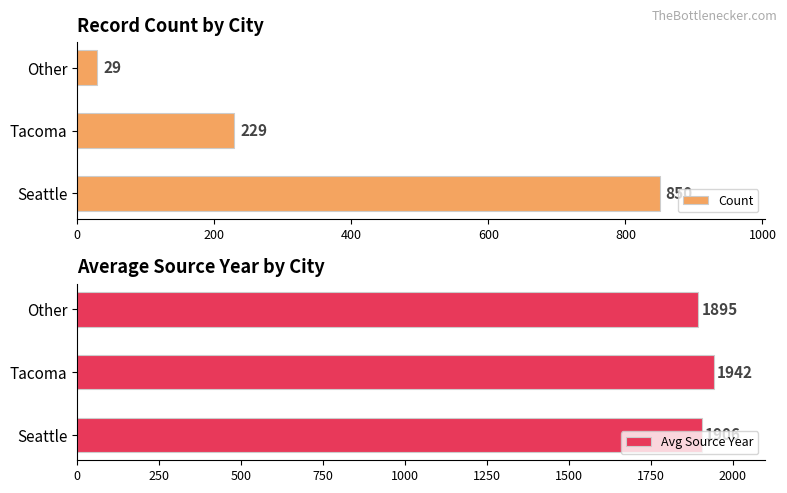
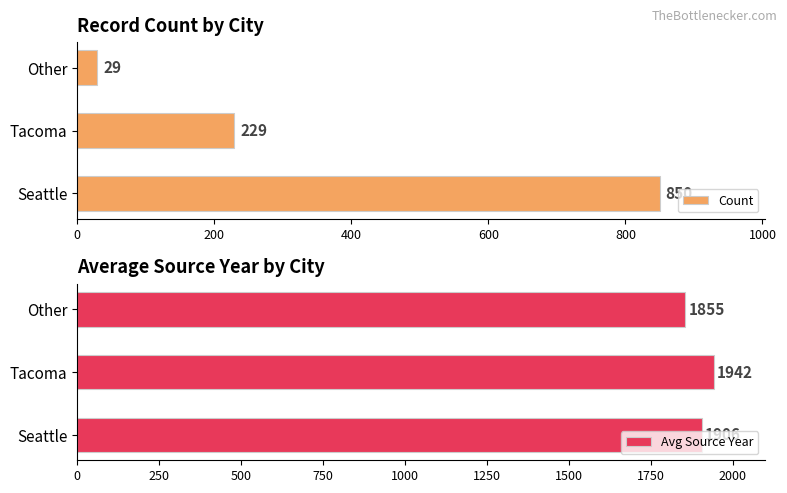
  {
    "Record Count by City": {
      "Other": 29,
      "Tacoma": 229
    },
    "Average Source Year by City": {
-     "Other": 1895,
+     "Other": 1855,
      "Tacoma": 1942
    }
  }
